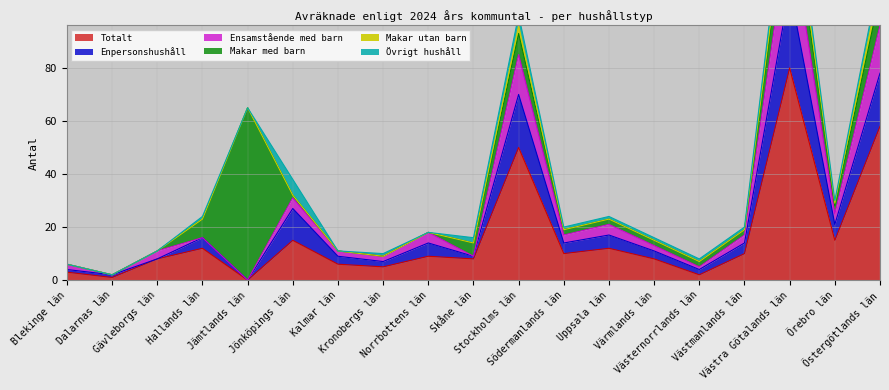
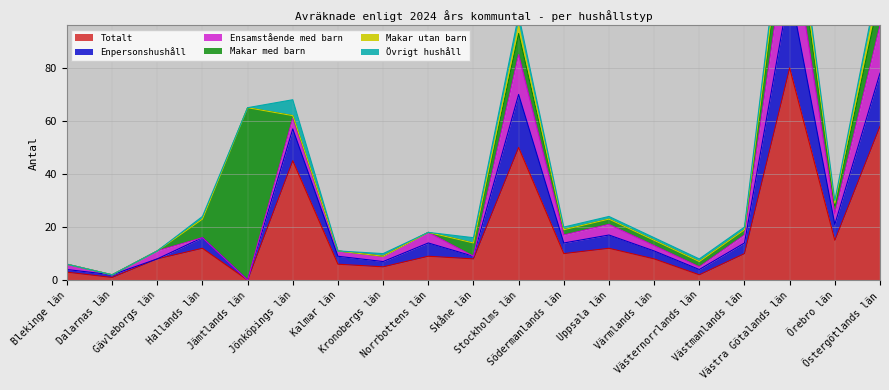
  {
    "Totalt": {
      "Blekinge län": 3,
      "Dalarnas län": 1,
      "Hallands län": 12,
-     "Jönköpings län": 15,
+     "Jönköpings län": 45,
      "Kalmar län": 6,
      "Kronobergs län": 5,
      "Norrbottens län": 9,
      "Skåne län": 8,
      "Stockholms län": 50,
      "Södermanlands län": 10,
      "Uppsala län": 12,
      "Värmlands län": 8,
      "Västernorrlands län": 2,
      "Västmanlands län": 10,
      "Västra Götalands län": 80,
      "Örebro län": 15,
      "Östergötlands län": 58
    },
    "Enpersonshushåll": {
      "Blekinge län": 1,
      "Jönköpings län": 12,
      "Kalmar län": 3,
      "Kronobergs län": 2,
      "Norrbottens län": 5,
      "Stockholms län": 20,
      "Södermanlands län": 4,
      "Uppsala län": 5,
      "Värmlands län": 3,
      "Västernorrlands län": 2,
      "Västmanlands län": 4,
      "Örebro län": 6,
      "Östergötlands län": 20
    },
    "Ensamstående med barn": {
      "Jönköpings län": 4,
      "Stockholms län": 15,
      "Södermanlands län": 3,
      "Uppsala län": 4,
      "Värmlands län": 2,
      "Västernorrlands län": 1,
      "Västmanlands län": 3,
      "Örebro län": 4,
      "Östergötlands län": 18
    },
    "Makar med barn": {
      "Stockholms län": 8,
      "Örebro län": 3
    },
    "Makar utan barn": {
      "Stockholms län": 3,
      "Örebro län": 1
    },
    "Övrigt hushåll": {
      "Hallands län": 1,
      "Jönköpings län": 6,
      "Kronobergs län": 1,
      "Skåne län": 2,
      "Södermanlands län": 1,
      "Uppsala län": 1,
      "Värmlands län": 1,
      "Västernorrlands län": 1,
      "Västmanlands län": 1,
      "Örebro län": 1
    }
  }
